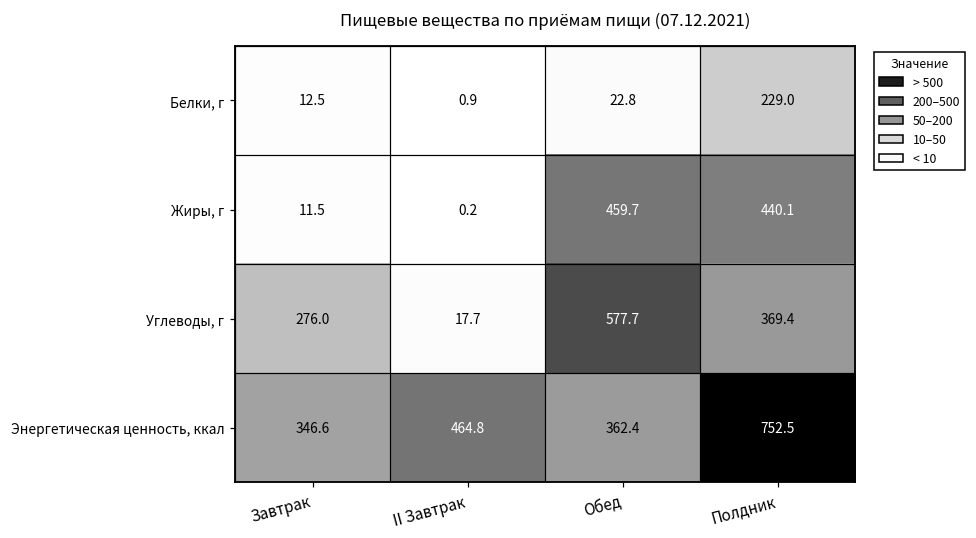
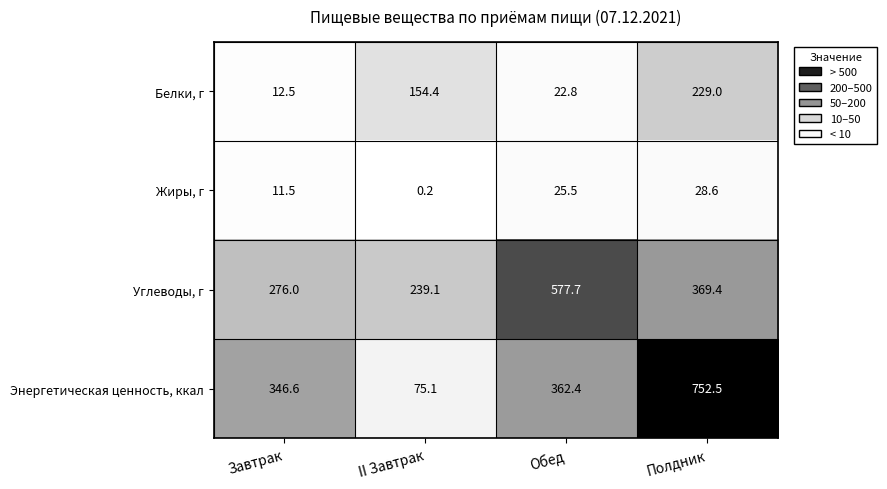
  {
    "Белки, г": {
      "Завтрак": 12.5,
-     "II Завтрак": 0.9,
+     "II Завтрак": 154.4,
      "Обед": 22.8,
      "Полдник": 229.0
    },
    "Жиры, г": {
      "Завтрак": 11.5,
      "II Завтрак": 0.2,
-     "Обед": 459.7,
-     "Полдник": 440.1
+     "Обед": 25.5,
+     "Полдник": 28.6
    },
    "Углеводы, г": {
      "Завтрак": 276.0,
-     "II Завтрак": 17.7,
+     "II Завтрак": 239.1,
      "Обед": 577.7,
      "Полдник": 369.4
    },
    "Энергетическая ценность, ккал": {
      "Завтрак": 346.6,
-     "II Завтрак": 464.8,
+     "II Завтрак": 75.1,
      "Обед": 362.4,
      "Полдник": 752.5
    }
  }
